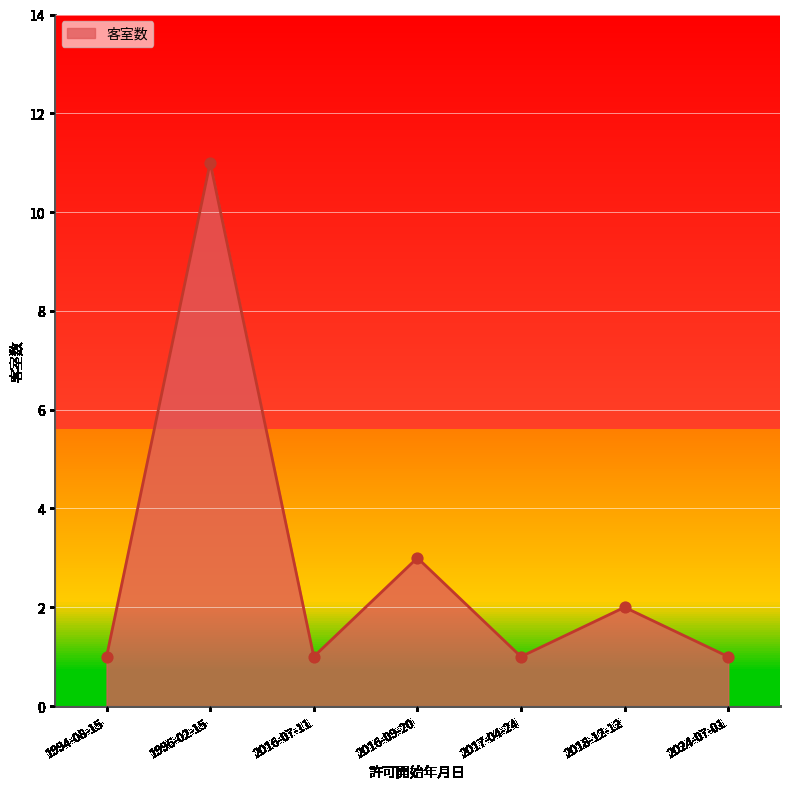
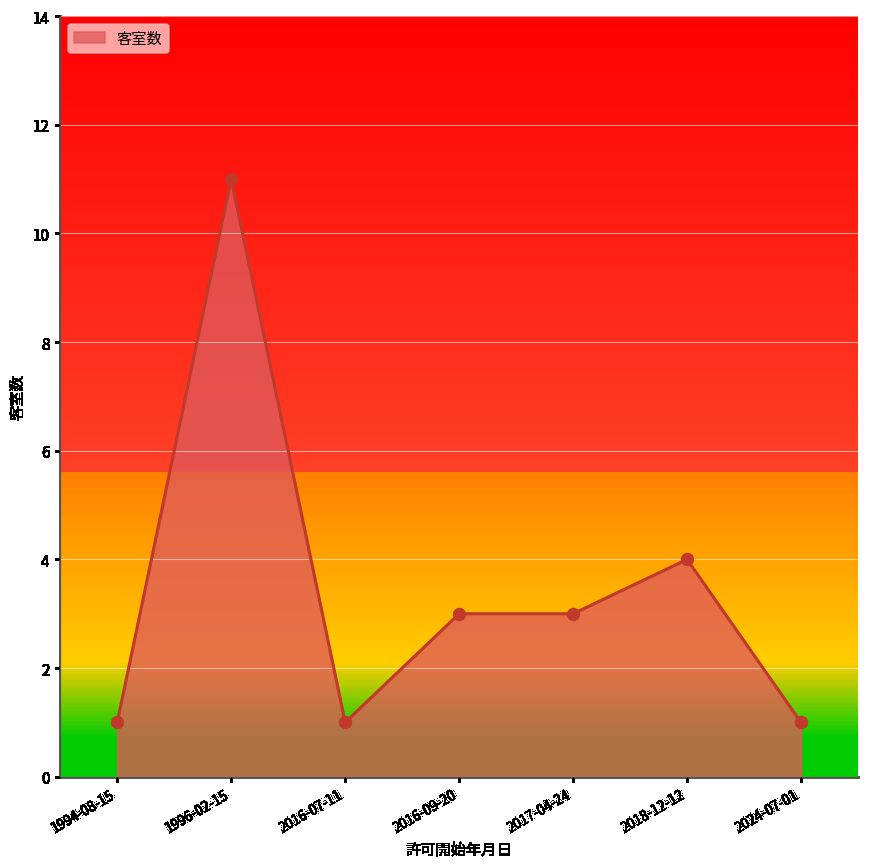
  {
    "1994-08-15": 1,
    "1996-02-15": 11,
    "2016-07-11": 1,
    "2016-09-20": 3,
-   "2017-04-24": 1,
-   "2018-12-12": 2,
+   "2017-04-24": 3,
+   "2018-12-12": 4,
    "2024-07-01": 1
  }
